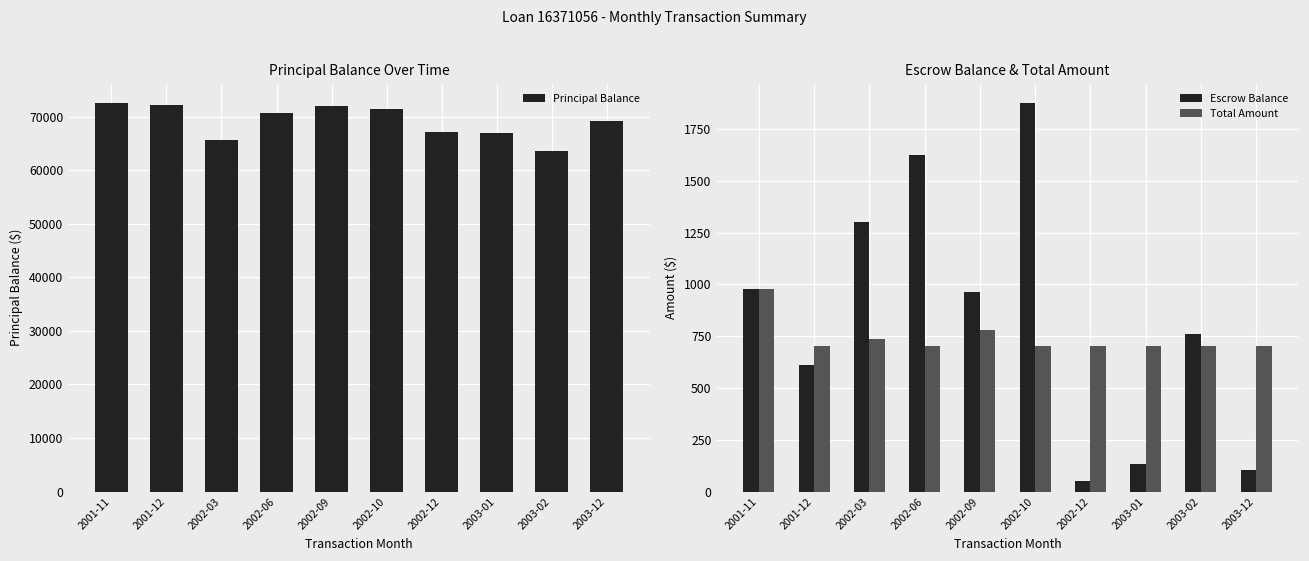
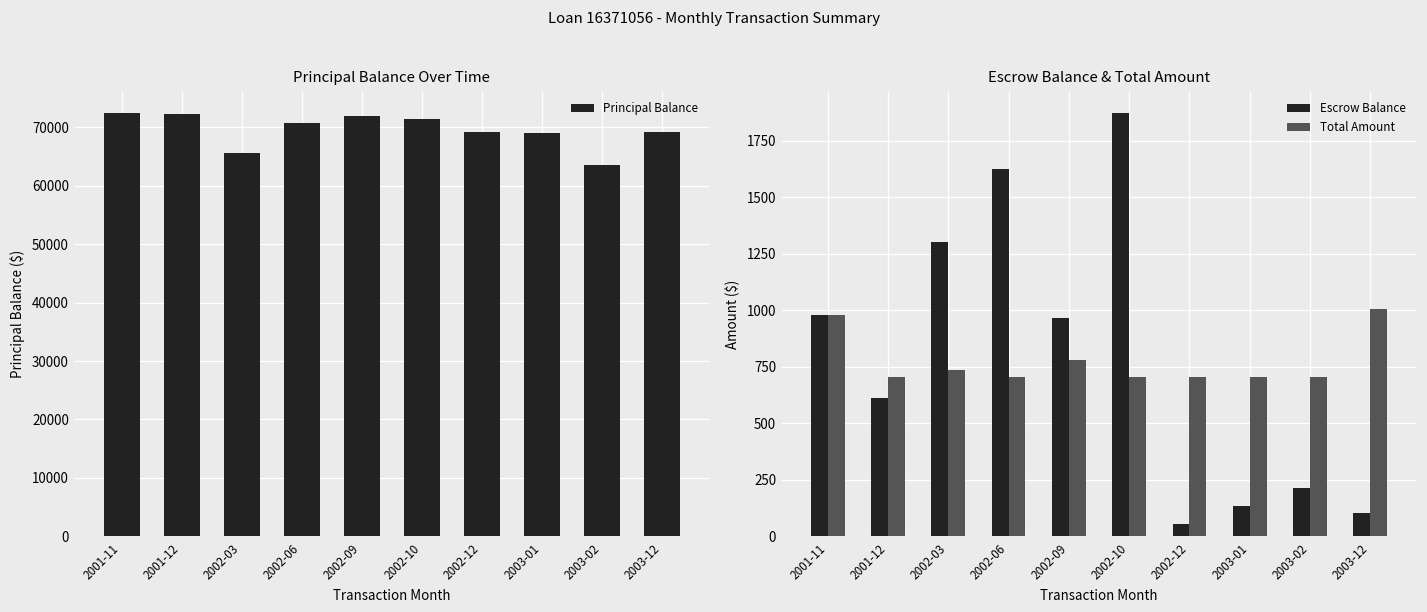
  {
    "Principal Balance Over Time": {
      "2001-11": 73000,
      "2001-12": 72000,
      "2002-03": 66000,
      "2002-06": 71000,
      "2002-09": 72000,
      "2002-10": 71000,
-     "2002-12": 67000,
-     "2003-01": 67000,
+     "2002-12": 69000,
+     "2003-01": 69000,
      "2003-02": 64000,
      "2003-12": 69000
    },
    "Escrow Balance & Total Amount": {
      "Escrow Balance": {
        "2001-11": 980,
        "2001-12": 610,
        "2002-03": 1300,
        "2002-06": 1620,
        "2002-09": 970,
        "2002-10": 1870,
        "2002-12": 50,
        "2003-01": 130,
-       "2003-02": 760,
+       "2003-02": 220,
        "2003-12": 100
      },
      "Total Amount": {
        "2001-11": 980,
        "2001-12": 700,
        "2002-03": 730,
        "2002-06": 700,
        "2002-09": 780,
        "2002-10": 700,
        "2002-12": 700,
        "2003-01": 700,
        "2003-02": 700,
-       "2003-12": 700
+       "2003-12": 1010
      }
    }
  }
